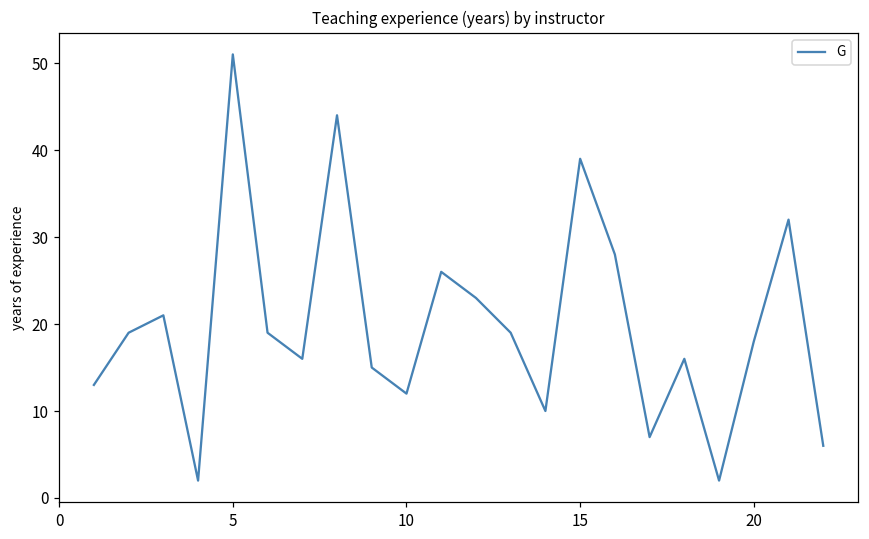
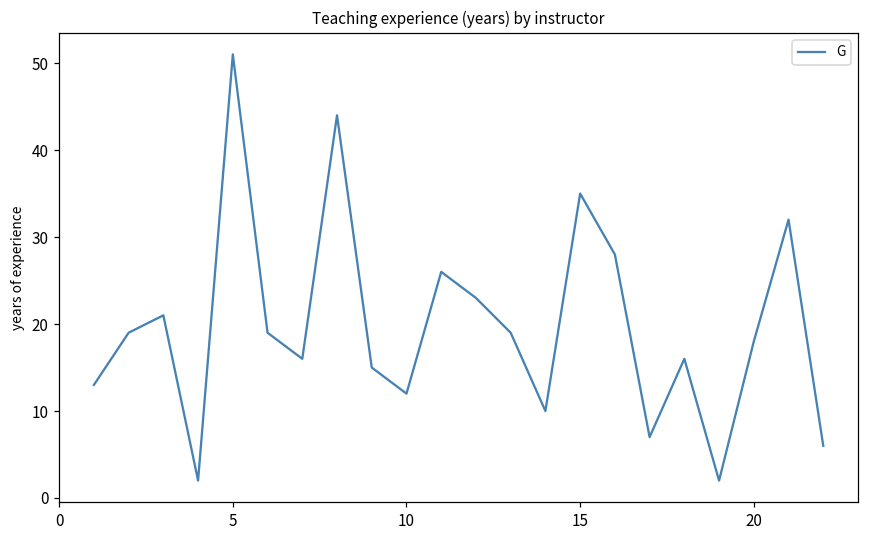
  {
    "5": 51,
    "10": 12,
-   "15": 39,
+   "15": 35,
    "20": 18
  }
